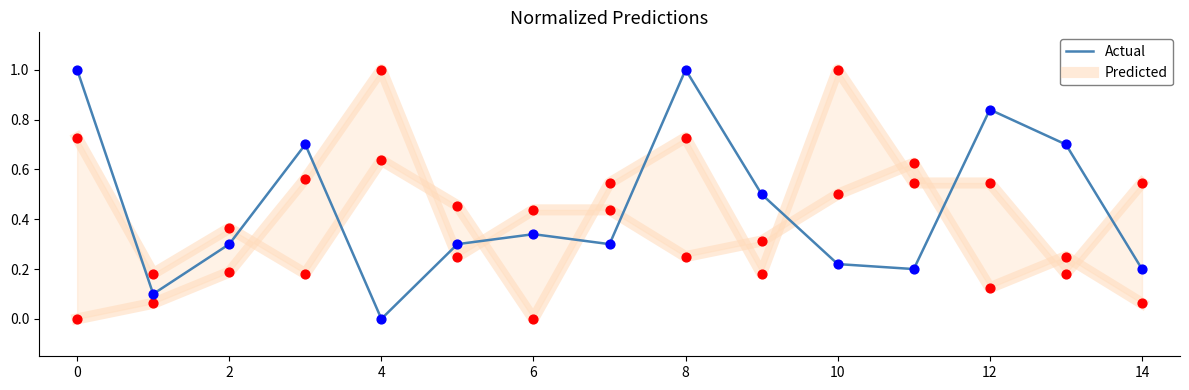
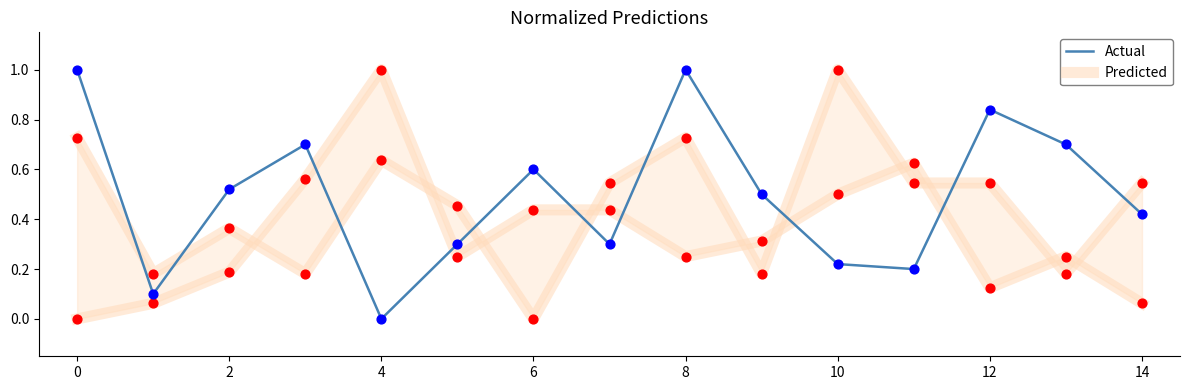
  {
    "Actual": {
      "0": 1.00,
-     "2": 0.30,
+     "2": 0.52,
      "4": 0.00,
-     "6": 0.34,
+     "6": 0.60,
      "8": 1.00,
      "10": 0.22,
      "12": 0.84,
-     "14": 0.20
+     "14": 0.42
    }
  }
